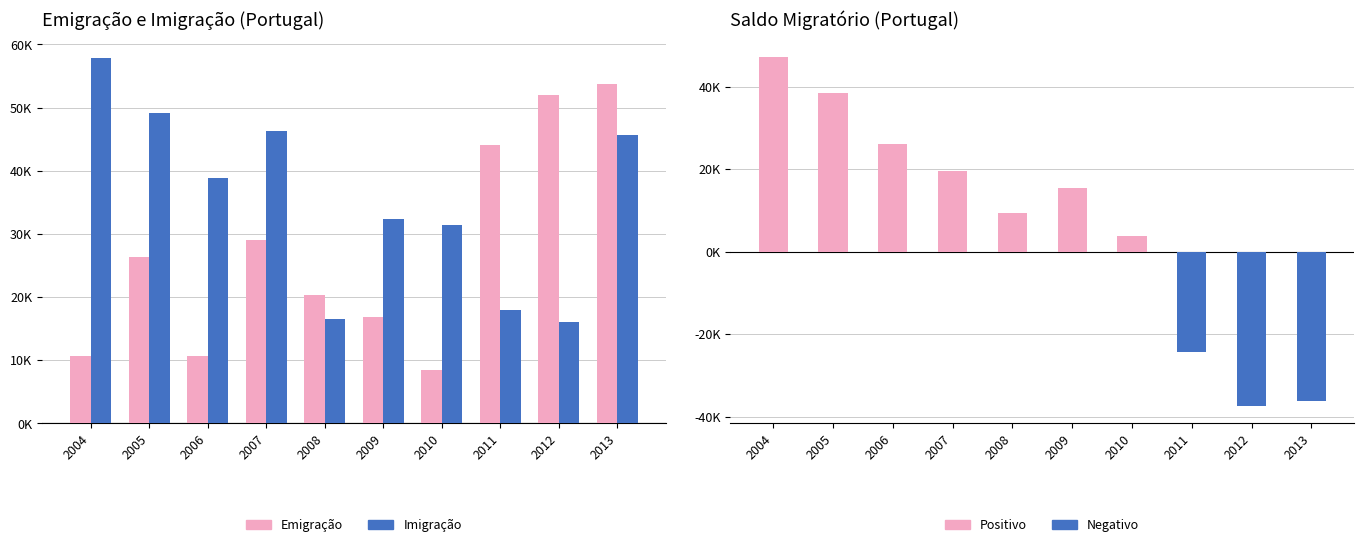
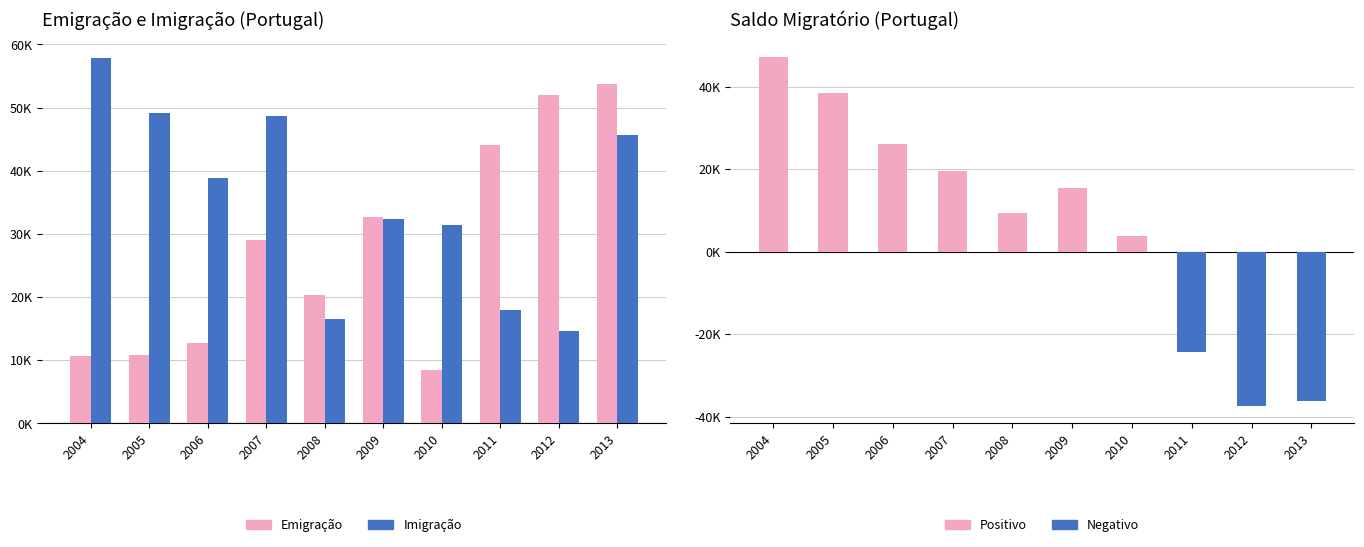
  {
    "Emigração e Imigração (Portugal)": {
      "Emigração": {
        "2004": 11000,
-       "2005": 26000,
-       "2006": 11000,
+       "2005": 11000,
+       "2006": 13000,
        "2007": 29000,
        "2008": 20000,
-       "2009": 17000,
+       "2009": 33000,
        "2010": 9000,
        "2011": 44000,
        "2012": 52000,
        "2013": 54000
      },
      "Imigração": {
        "2004": 58000,
        "2005": 49000,
        "2006": 39000,
-       "2007": 46000,
+       "2007": 49000,
        "2008": 17000,
        "2009": 32000,
        "2010": 31000,
        "2011": 18000,
-       "2012": 16000,
+       "2012": 15000,
        "2013": 46000
      }
    }
  }
